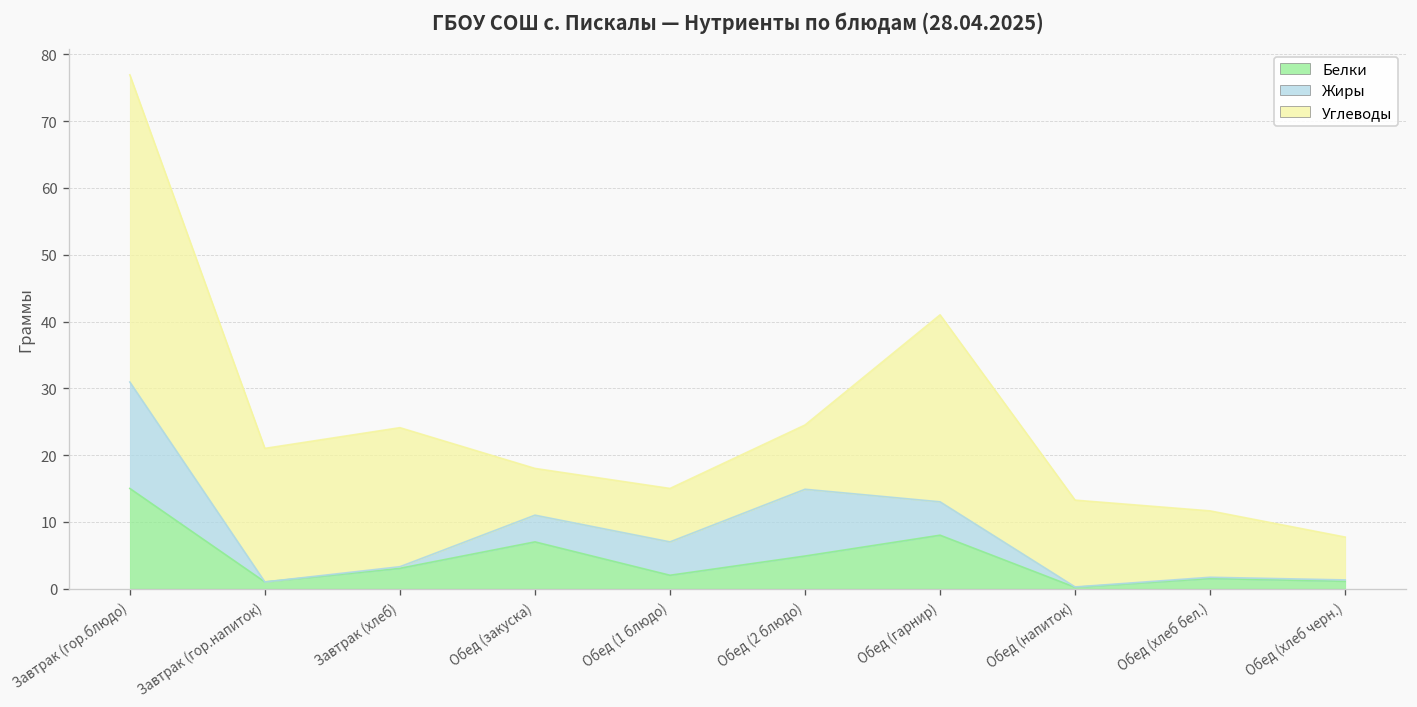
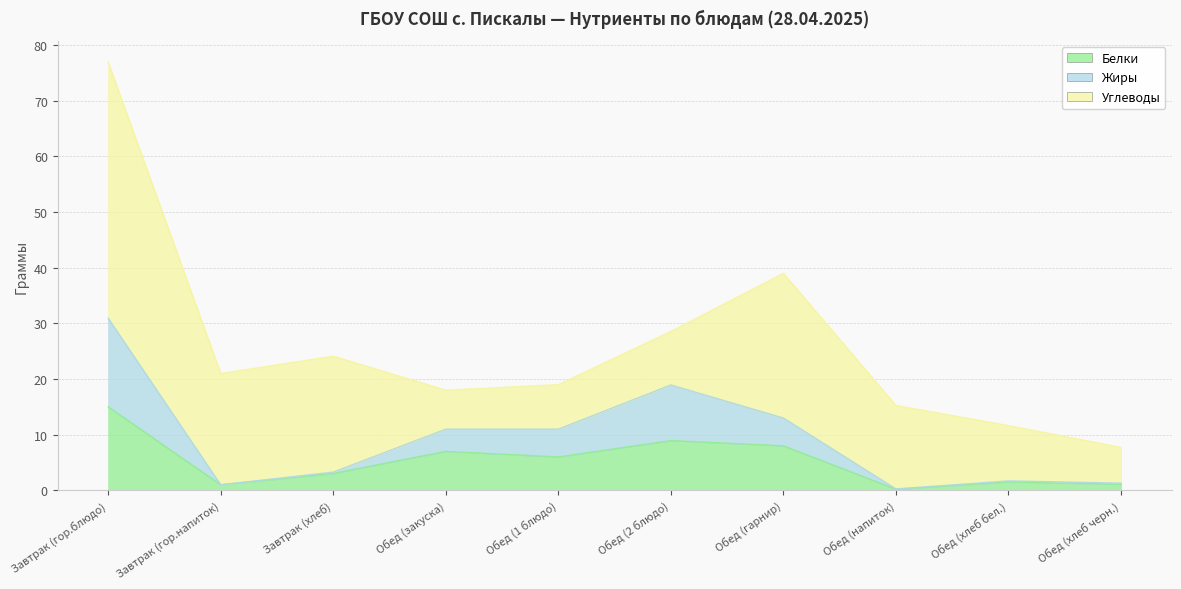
  {
    "Белки": {
      "Завтрак (гор.блюдо)": 15,
      "Обед (закуска)": 7,
-     "Обед (1 блюдо)": 2,
-     "Обед (2 блюдо)": 5,
+     "Обед (1 блюдо)": 6,
+     "Обед (2 блюдо)": 9,
      "Обед (гарнир)": 8
    },
    "Жиры": {
      "Завтрак (гор.блюдо)": 16,
      "Обед (закуска)": 4,
      "Обед (1 блюдо)": 5,
      "Обед (2 блюдо)": 10,
      "Обед (гарнир)": 5
    },
    "Углеводы": {
      "Завтрак (гор.блюдо)": 46,
      "Завтрак (гор.напиток)": 20,
      "Завтрак (хлеб)": 21,
      "Обед (закуска)": 7,
      "Обед (1 блюдо)": 8,
      "Обед (2 блюдо)": 10,
-     "Обед (гарнир)": 28,
-     "Обед (напиток)": 13,
+     "Обед (гарнир)": 26,
+     "Обед (напиток)": 15,
      "Обед (хлеб бел.)": 10,
      "Обед (хлеб черн.)": 6
    }
  }
